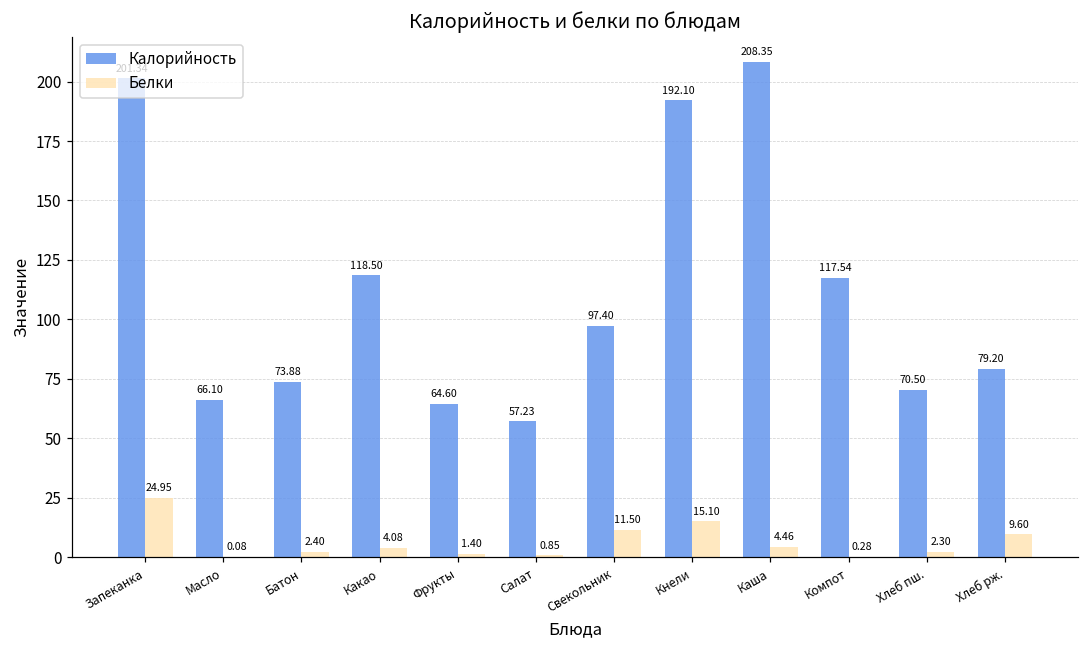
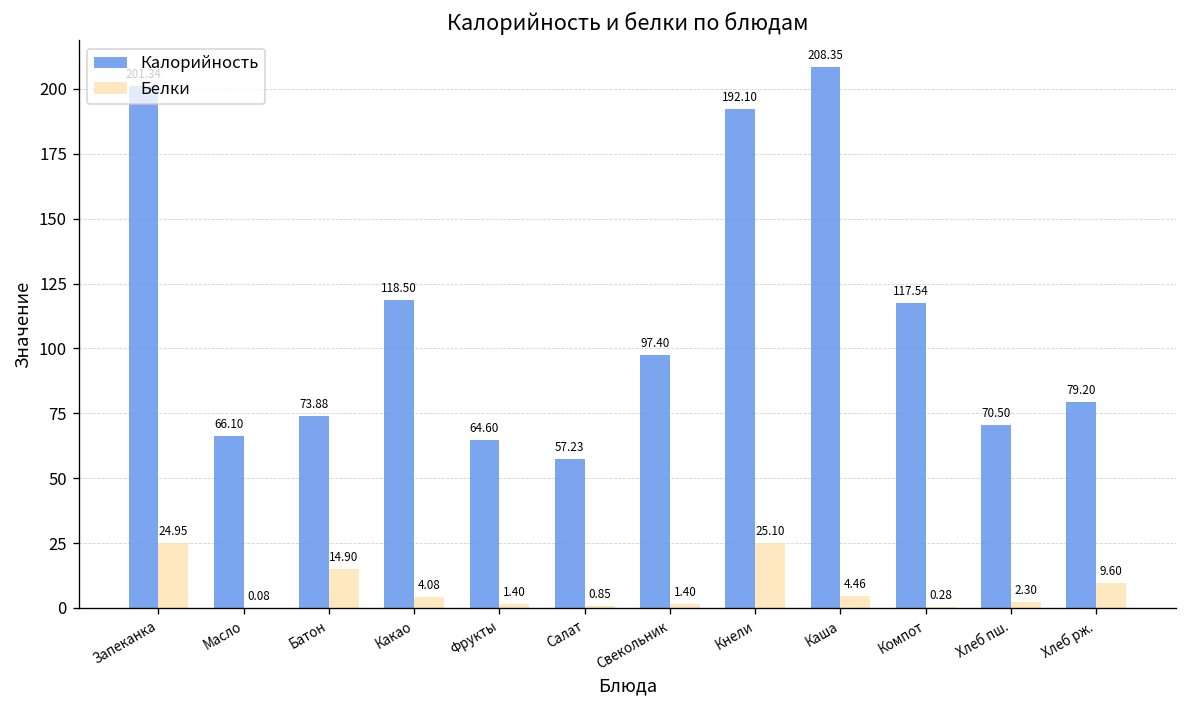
  {
    "Калорийность": {
      "Масло": 66.10,
      "Батон": 73.88,
      "Какао": 118.50,
      "Фрукты": 64.60,
      "Салат": 57.23,
      "Свекольник": 97.40,
      "Кнели": 192.10,
      "Каша": 208.35,
      "Компот": 117.54,
      "Хлеб пш.": 70.50,
      "Хлеб рж.": 79.20
    },
    "Белки": {
      "Запеканка": 24.95,
      "Масло": 0.08,
-     "Батон": 2.40,
+     "Батон": 14.90,
      "Какао": 4.08,
      "Фрукты": 1.40,
      "Салат": 0.85,
-     "Свекольник": 11.50,
-     "Кнели": 15.10,
+     "Свекольник": 1.40,
+     "Кнели": 25.10,
      "Каша": 4.46,
      "Компот": 0.28,
      "Хлеб пш.": 2.30,
      "Хлеб рж.": 9.60
    }
  }
